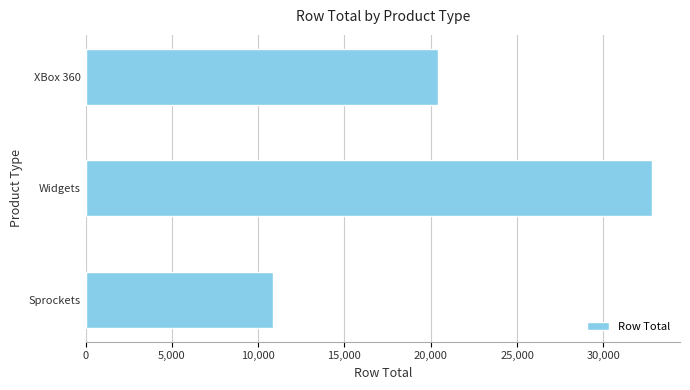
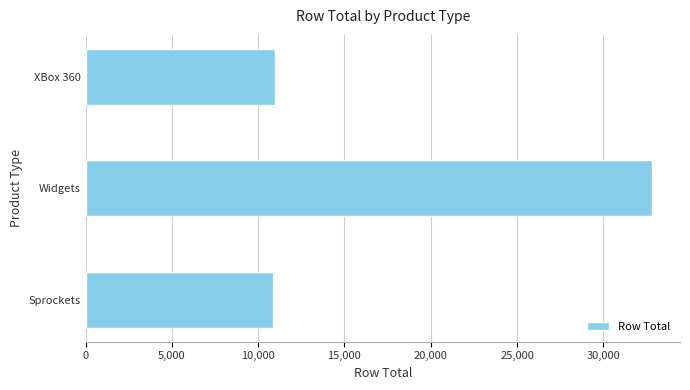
  {
-   "XBox 360": "20,400",
+   "XBox 360": "11,000",
    "Widgets": "32,800",
    "Sprockets": "10,900"
  }
